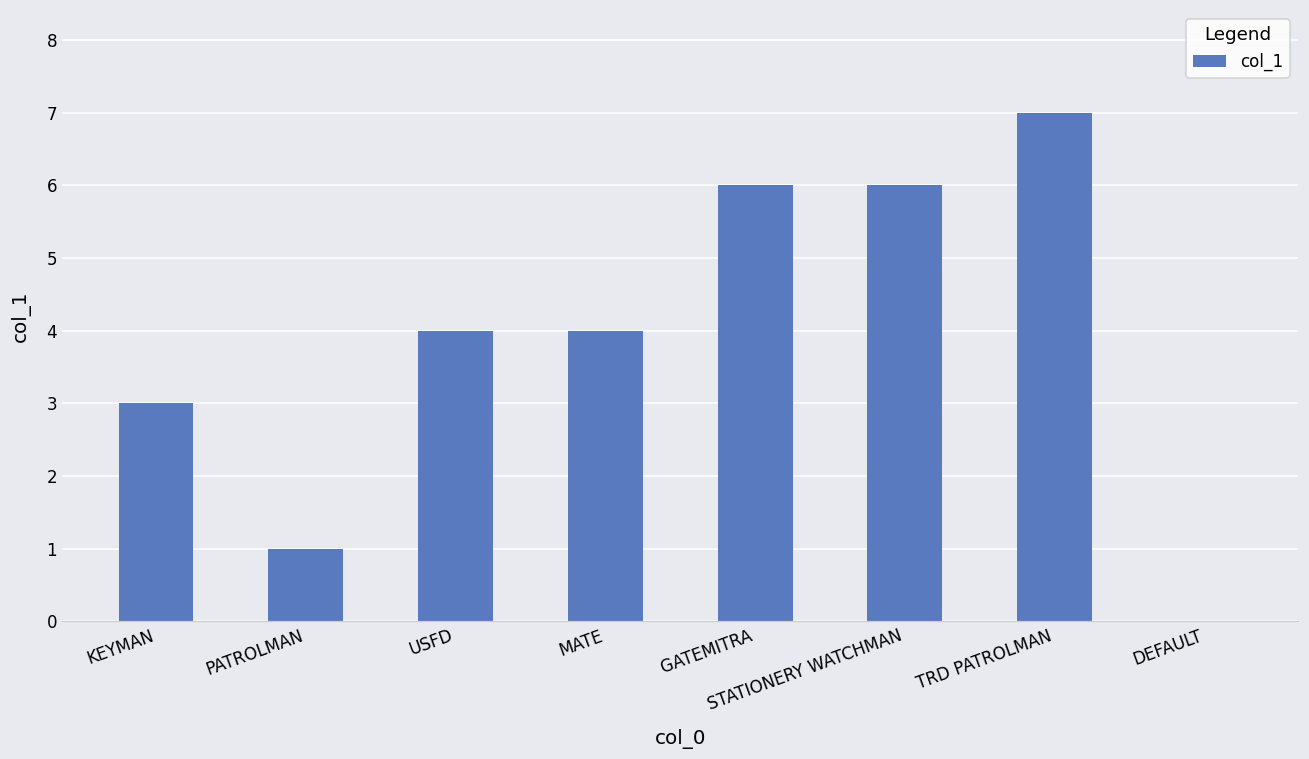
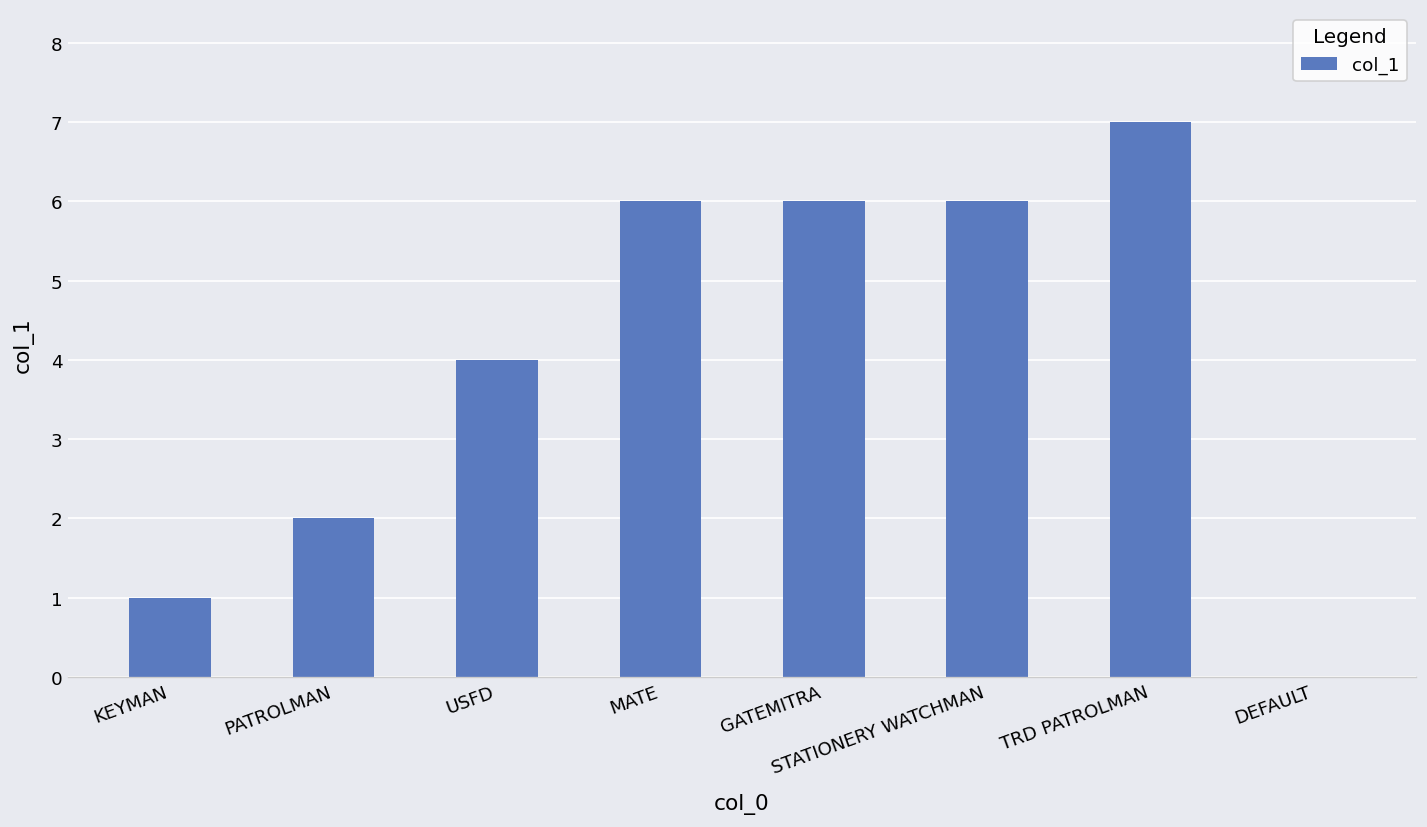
  {
-   "KEYMAN": 3,
-   "PATROLMAN": 1,
+   "KEYMAN": 1,
+   "PATROLMAN": 2,
    "USFD": 4,
-   "MATE": 4,
+   "MATE": 6,
    "GATEMITRA": 6,
    "STATIONERY WATCHMAN": 6,
    "TRD PATROLMAN": 7,
    "DEFAULT": 0
  }
